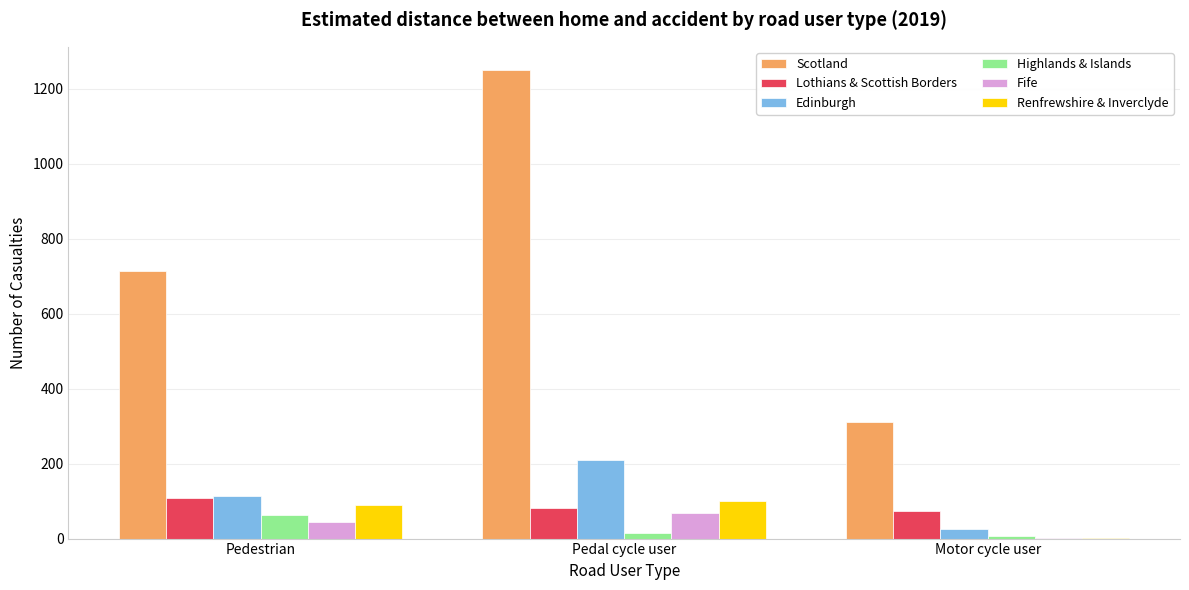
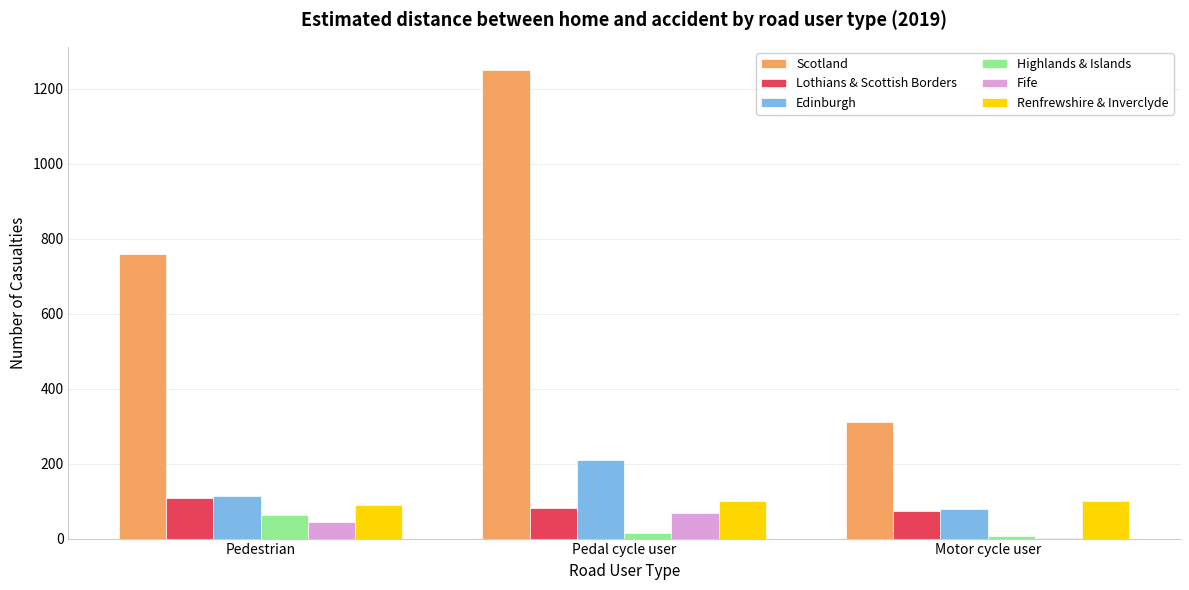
  {
    "Scotland": {
-     "Pedestrian": 720,
+     "Pedestrian": 760,
      "Pedal cycle user": 1250,
      "Motor cycle user": 310
    },
    "Lothians & Scottish Borders": {
      "Pedestrian": 110,
      "Pedal cycle user": 80,
      "Motor cycle user": 70
    },
    "Edinburgh": {
      "Pedestrian": 110,
      "Pedal cycle user": 210,
-     "Motor cycle user": 30
+     "Motor cycle user": 80
    },
    "Highlands & Islands": {
      "Pedestrian": 60,
      "Pedal cycle user": 10,
      "Motor cycle user": 10
    },
    "Fife": {
      "Pedestrian": 40,
      "Pedal cycle user": 70
    },
    "Renfrewshire & Inverclyde": {
      "Pedestrian": 90,
      "Pedal cycle user": 100,
-     "Motor cycle user": 0
+     "Motor cycle user": 100
    }
  }
